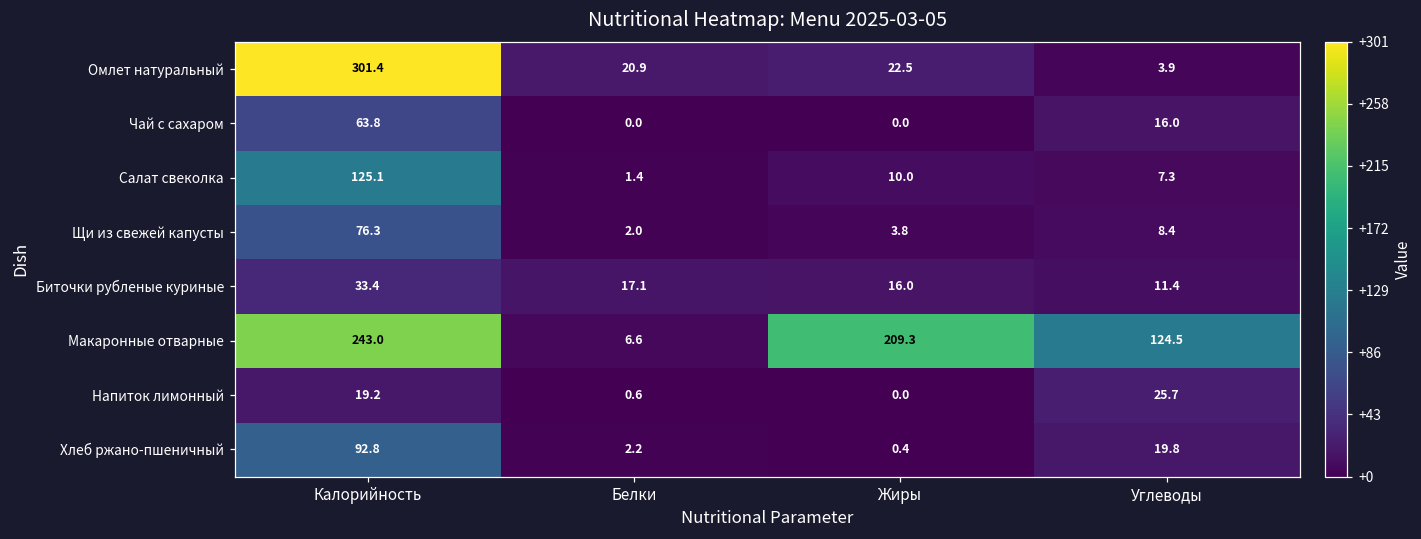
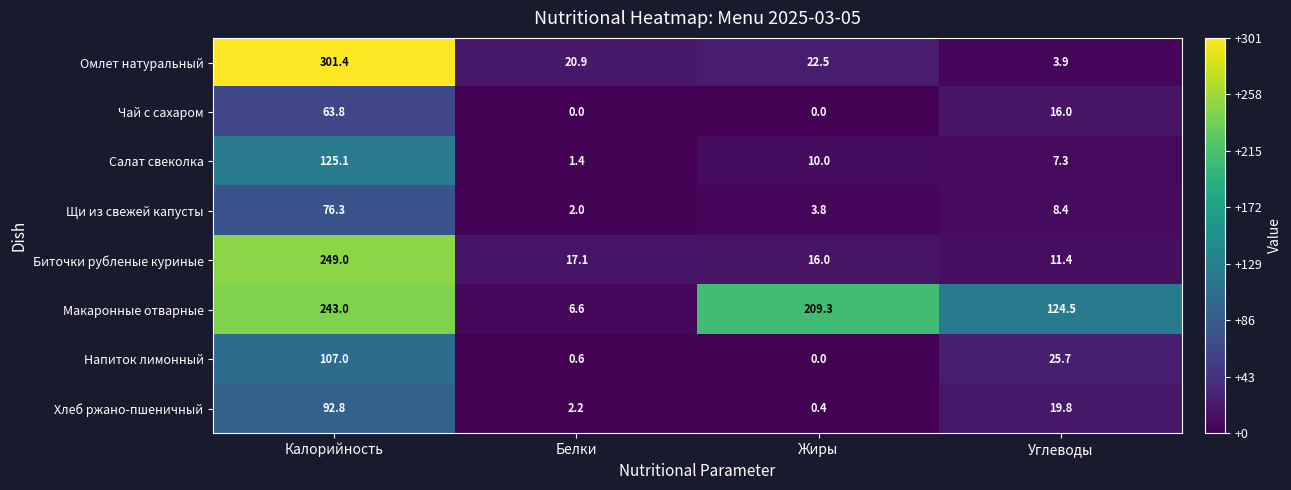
  {
    "Омлет натуральный": {
      "Калорийность": 301.4,
      "Белки": 20.9,
      "Жиры": 22.5,
      "Углеводы": 3.9
    },
    "Чай с сахаром": {
      "Калорийность": 63.8,
      "Белки": 0.0,
      "Жиры": 0.0,
      "Углеводы": 16.0
    },
    "Салат свеколка": {
      "Калорийность": 125.1,
      "Белки": 1.4,
      "Жиры": 10.0,
      "Углеводы": 7.3
    },
    "Щи из свежей капусты": {
      "Калорийность": 76.3,
      "Белки": 2.0,
      "Жиры": 3.8,
      "Углеводы": 8.4
    },
    "Биточки рубленые куриные": {
-     "Калорийность": 33.4,
+     "Калорийность": 249.0,
      "Белки": 17.1,
      "Жиры": 16.0,
      "Углеводы": 11.4
    },
    "Макаронные отварные": {
      "Калорийность": 243.0,
      "Белки": 6.6,
      "Жиры": 209.3,
      "Углеводы": 124.5
    },
    "Напиток лимонный": {
-     "Калорийность": 19.2,
+     "Калорийность": 107.0,
      "Белки": 0.6,
      "Жиры": 0.0,
      "Углеводы": 25.7
    },
    "Хлеб ржано-пшеничный": {
      "Калорийность": 92.8,
      "Белки": 2.2,
      "Жиры": 0.4,
      "Углеводы": 19.8
    }
  }
